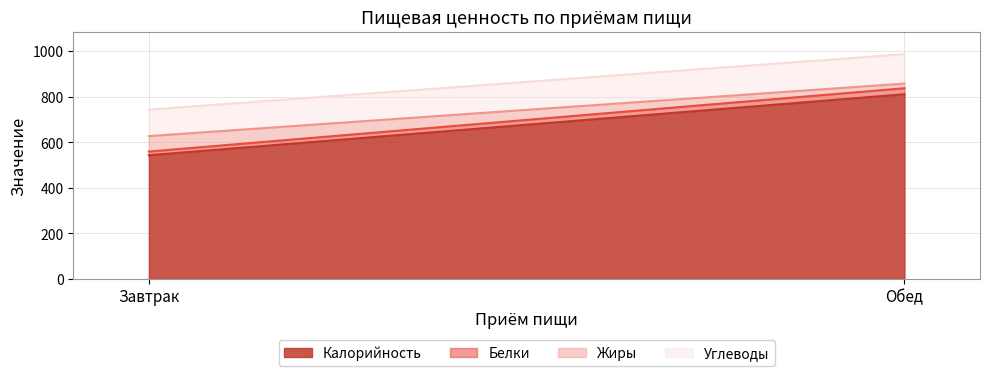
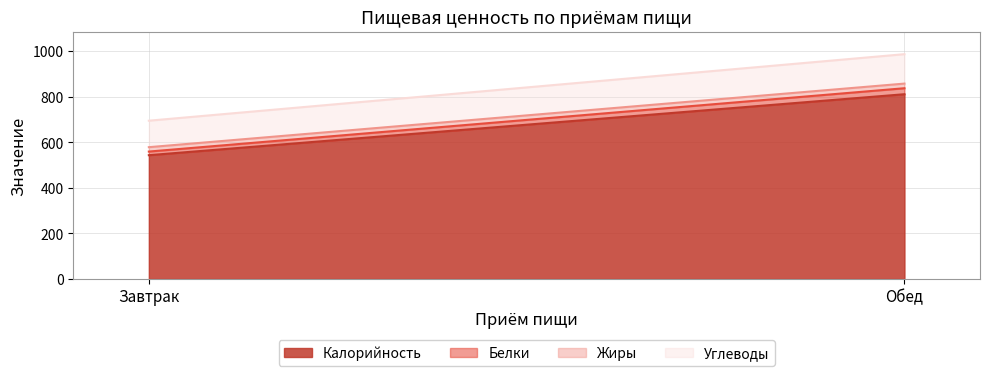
  {
    "Жиры": {
-     "Завтрак": 70,
+     "Завтрак": 20,
      "Обед": 20
    },
    "Углеводы": {
      "Завтрак": 120,
      "Обед": 130
    }
  }
